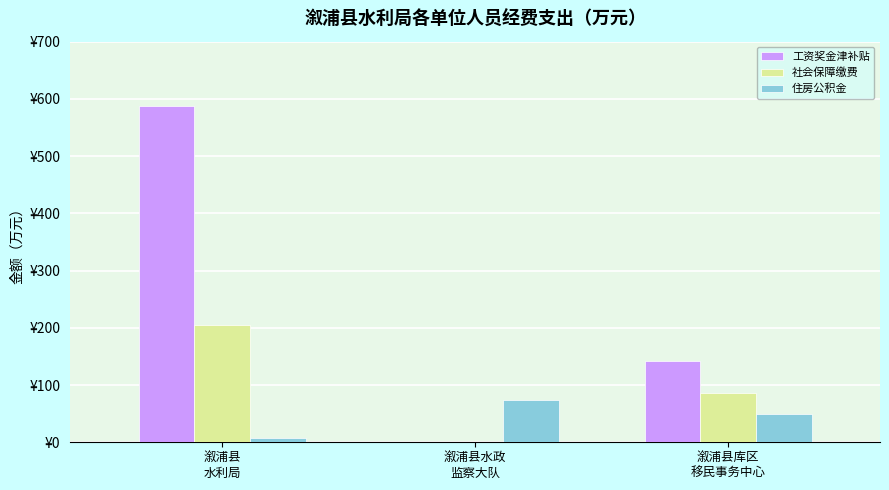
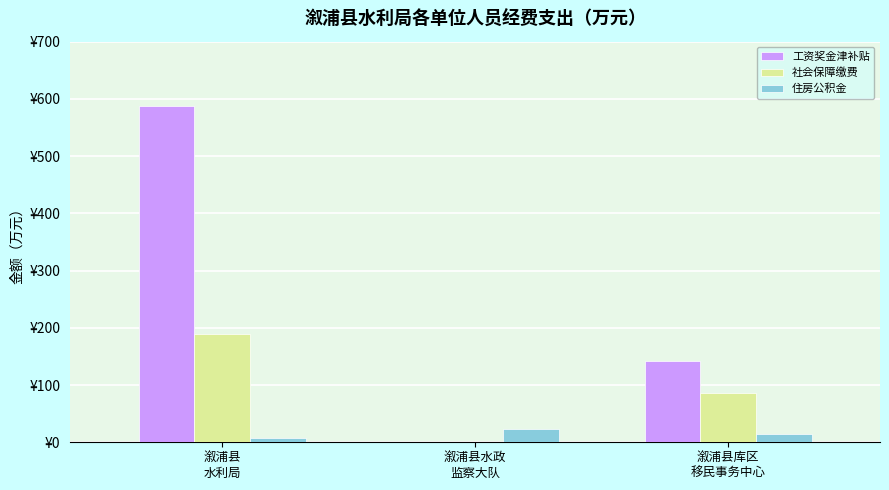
  {
    "工资奖金津补贴": {
      "溆浦县 水利局": "¥590",
      "溆浦县水政 监察大队": "¥0",
      "溆浦县库区 移民事务中心": "¥140"
    },
    "社会保障缴费": {
-     "溆浦县 水利局": "¥210",
+     "溆浦县 水利局": "¥190",
      "溆浦县水政 监察大队": "¥0",
      "溆浦县库区 移民事务中心": "¥90"
    },
    "住房公积金": {
      "溆浦县 水利局": "¥10",
-     "溆浦县水政 监察大队": "¥70",
-     "溆浦县库区 移民事务中心": "¥50"
+     "溆浦县水政 监察大队": "¥20",
+     "溆浦县库区 移民事务中心": "¥10"
    }
  }
